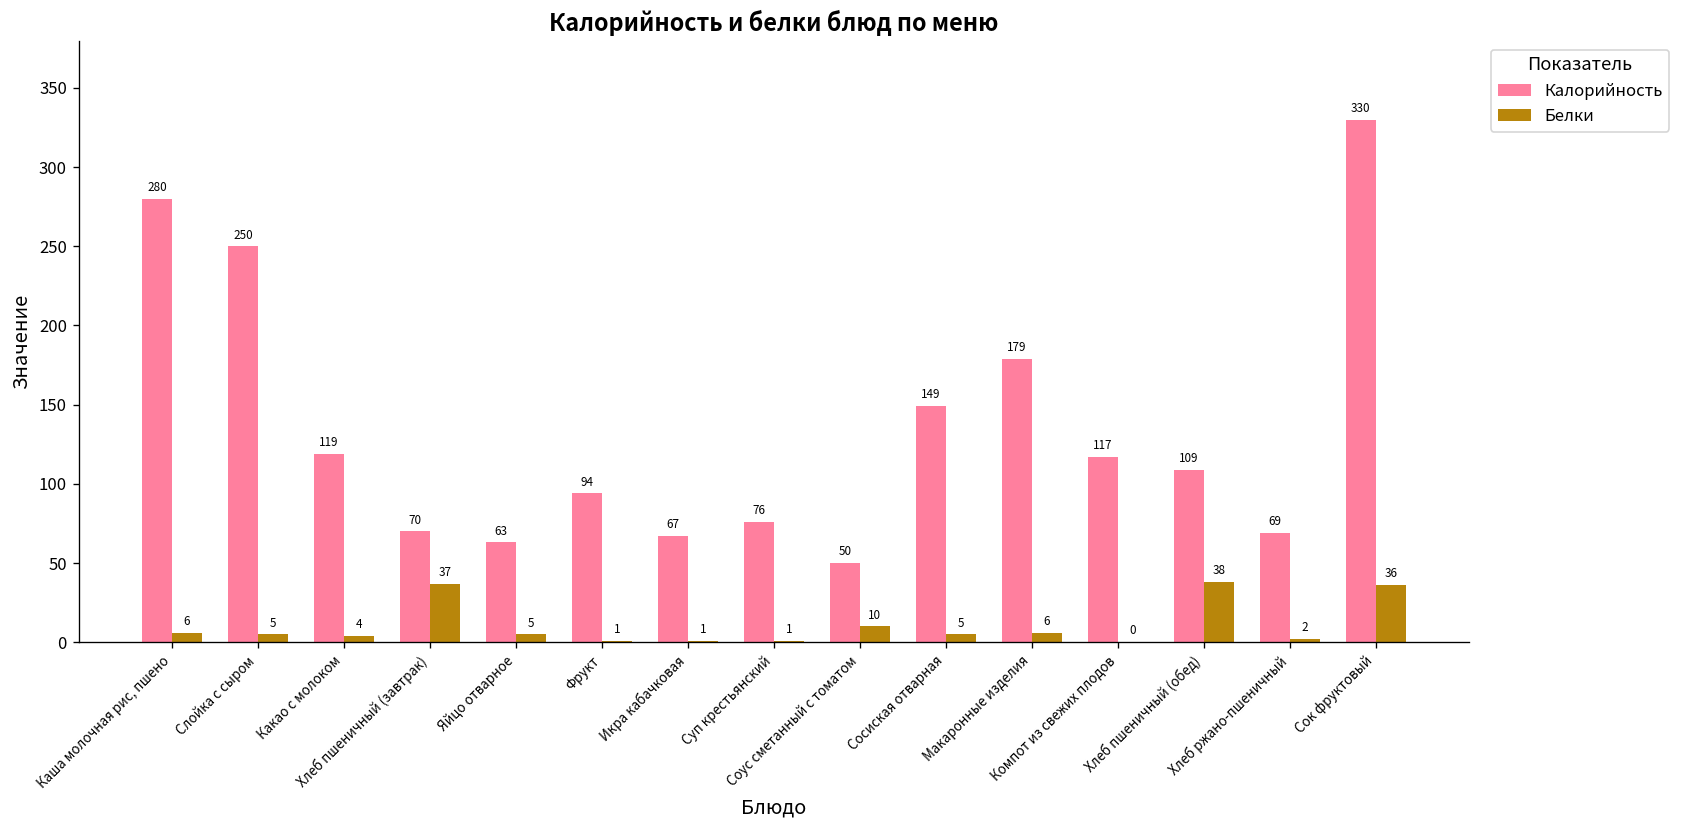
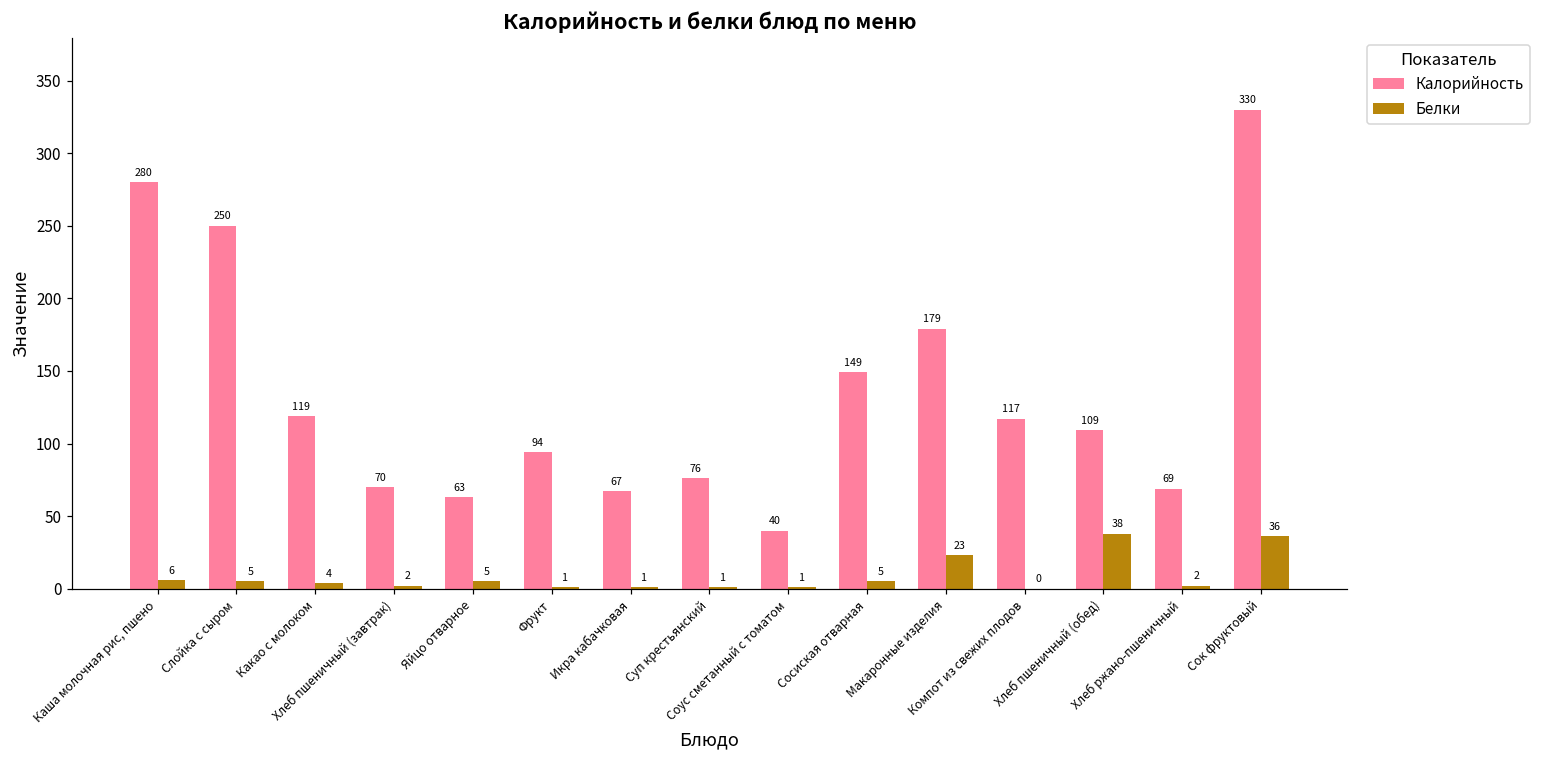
  {
    "Калорийность": {
      "Каша молочная рис, пшено": 280,
      "Слойка с сыром": 250,
      "Какао с молоком": 119,
      "Хлеб пшеничный (завтрак)": 70,
      "Яйцо отварное": 63,
      "Фрукт": 94,
      "Икра кабачковая": 67,
      "Суп крестьянский": 76,
-     "Соус сметанный с томатом": 50,
+     "Соус сметанный с томатом": 40,
      "Сосиская отварная": 149,
      "Макаронные изделия": 179,
      "Компот из свежих плодов": 117,
      "Хлеб пшеничный (обед)": 109,
      "Хлеб ржано-пшеничный": 69,
      "Сок фруктовый": 330
    },
    "Белки": {
      "Каша молочная рис, пшено": 6,
      "Слойка с сыром": 5,
      "Какао с молоком": 4,
-     "Хлеб пшеничный (завтрак)": 37,
+     "Хлеб пшеничный (завтрак)": 2,
      "Яйцо отварное": 5,
      "Фрукт": 1,
      "Икра кабачковая": 1,
      "Суп крестьянский": 1,
-     "Соус сметанный с томатом": 10,
+     "Соус сметанный с томатом": 1,
      "Сосиская отварная": 5,
-     "Макаронные изделия": 6,
+     "Макаронные изделия": 23,
      "Компот из свежих плодов": 0,
      "Хлеб пшеничный (обед)": 38,
      "Хлеб ржано-пшеничный": 2,
      "Сок фруктовый": 36
    }
  }
